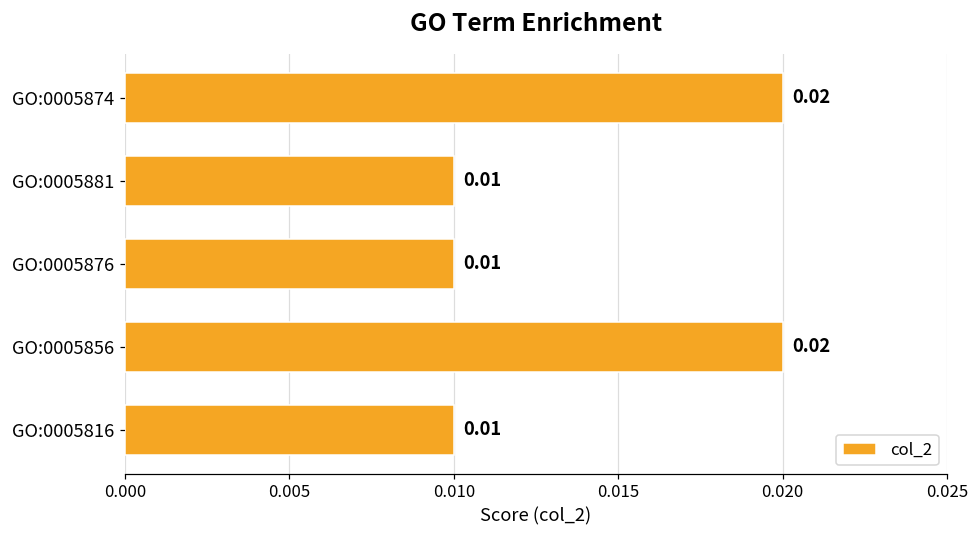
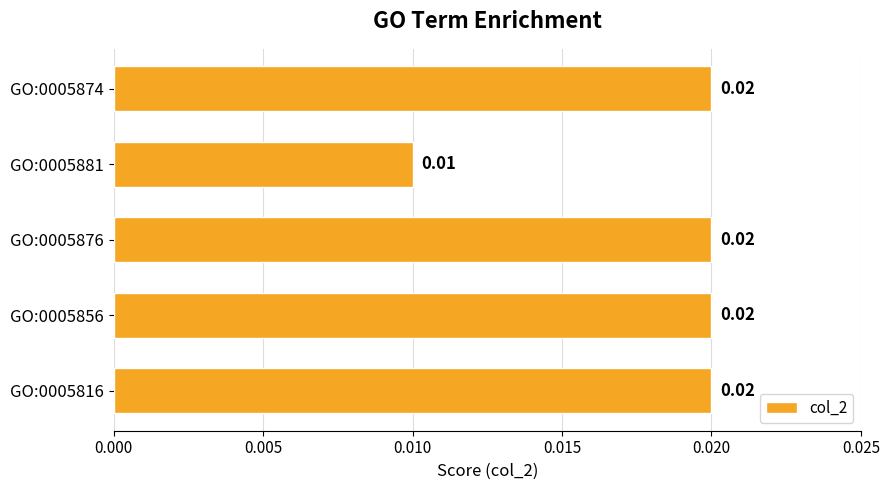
  {
    "GO:0005874": 0.02,
    "GO:0005881": 0.01,
-   "GO:0005876": 0.01,
+   "GO:0005876": 0.02,
    "GO:0005856": 0.02,
-   "GO:0005816": 0.01
+   "GO:0005816": 0.02
  }
